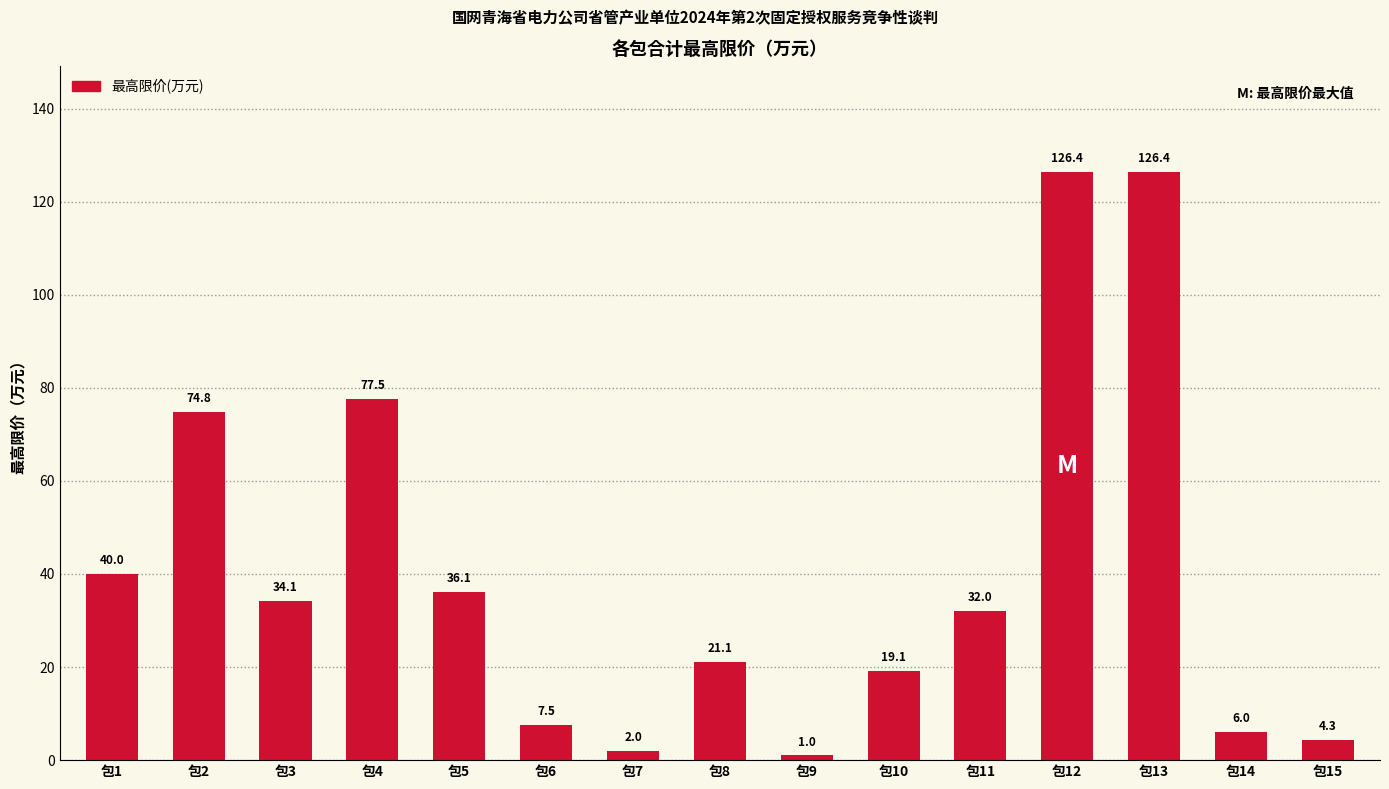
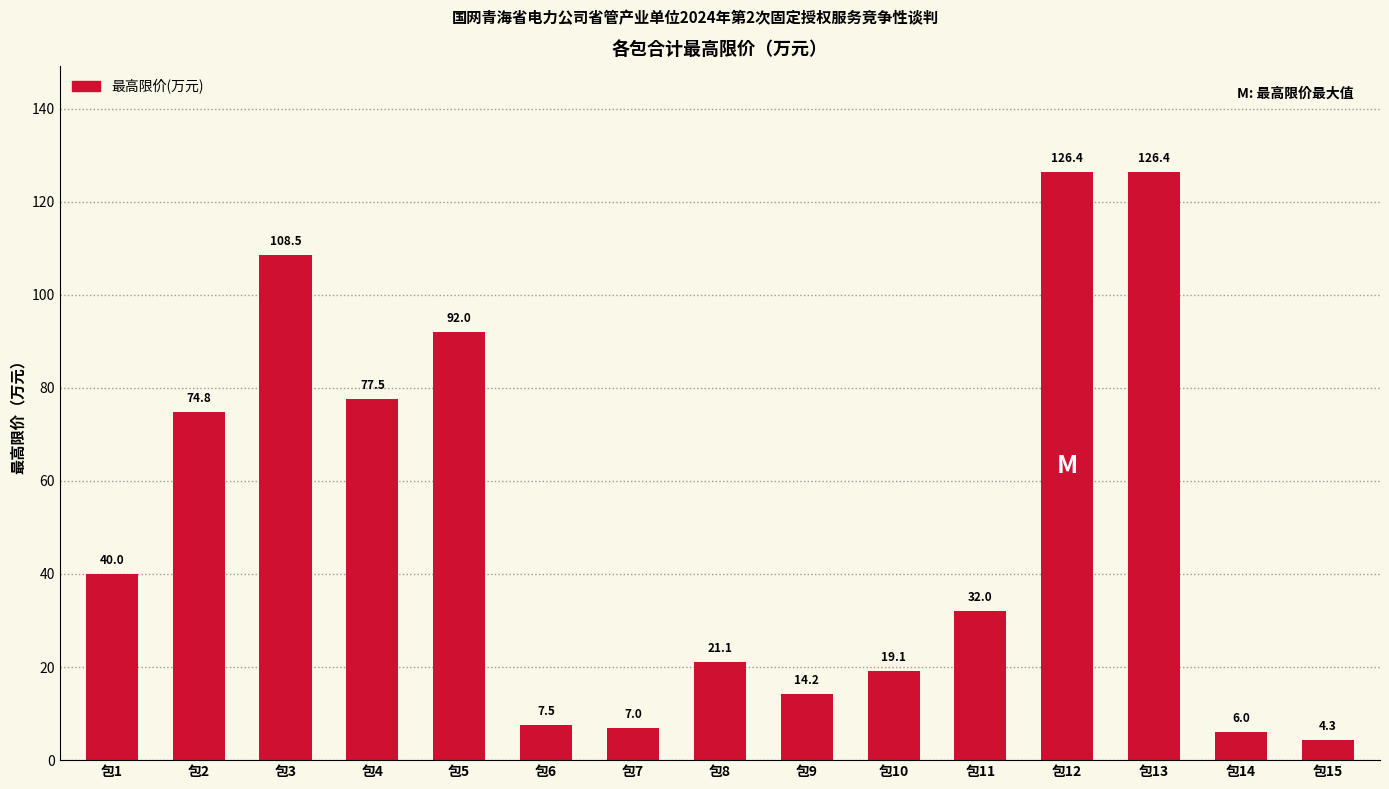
  {
    "包1": 40.0,
    "包2": 74.8,
-   "包3": 34.1,
+   "包3": 108.5,
    "包4": 77.5,
-   "包5": 36.1,
+   "包5": 92.0,
    "包6": 7.5,
-   "包7": 2.0,
+   "包7": 7.0,
    "包8": 21.1,
-   "包9": 1.0,
+   "包9": 14.2,
    "包10": 19.1,
    "包11": 32.0,
    "包12": 126.4,
    "包13": 126.4,
    "包14": 6.0,
    "包15": 4.3
  }
